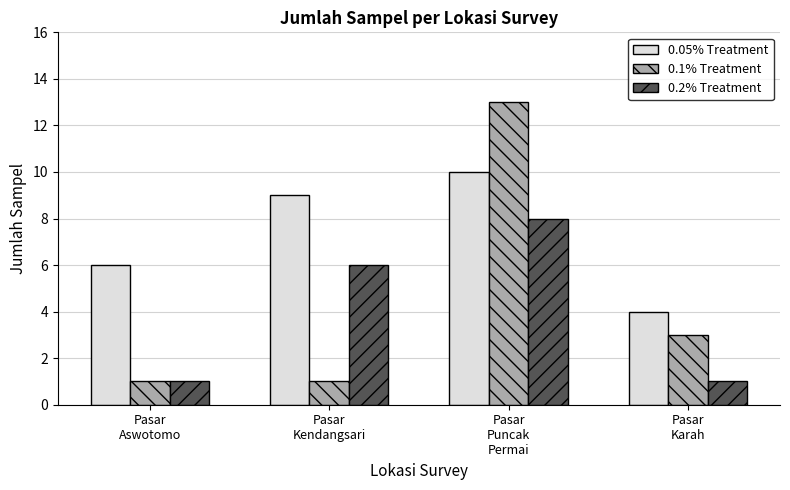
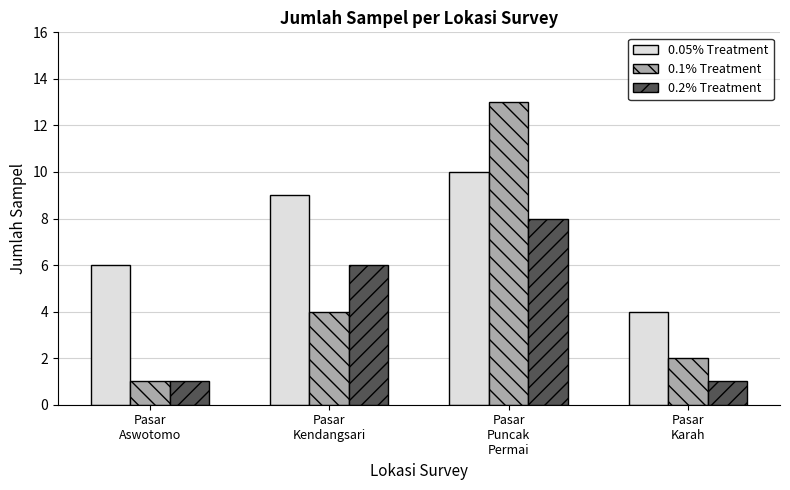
  {
    "0.05% Treatment": {
      "Pasar Aswotomo": 6,
      "Pasar Kendangsari": 9,
      "Pasar Puncak Permai": 10,
      "Pasar Karah": 4
    },
    "0.1% Treatment": {
      "Pasar Aswotomo": 1,
-     "Pasar Kendangsari": 1,
+     "Pasar Kendangsari": 4,
      "Pasar Puncak Permai": 13,
-     "Pasar Karah": 3
+     "Pasar Karah": 2
    },
    "0.2% Treatment": {
      "Pasar Aswotomo": 1,
      "Pasar Kendangsari": 6,
      "Pasar Puncak Permai": 8,
      "Pasar Karah": 1
    }
  }
